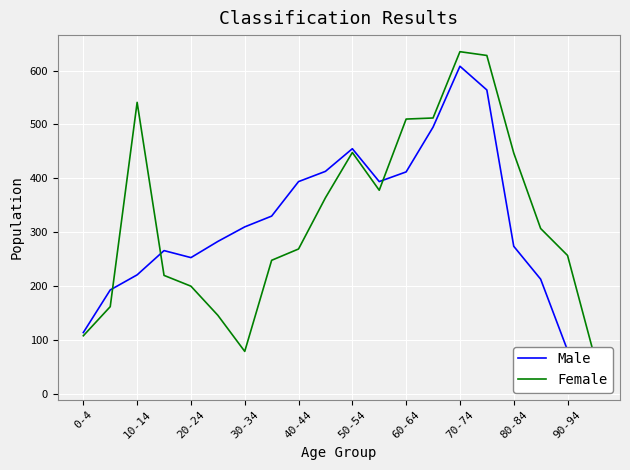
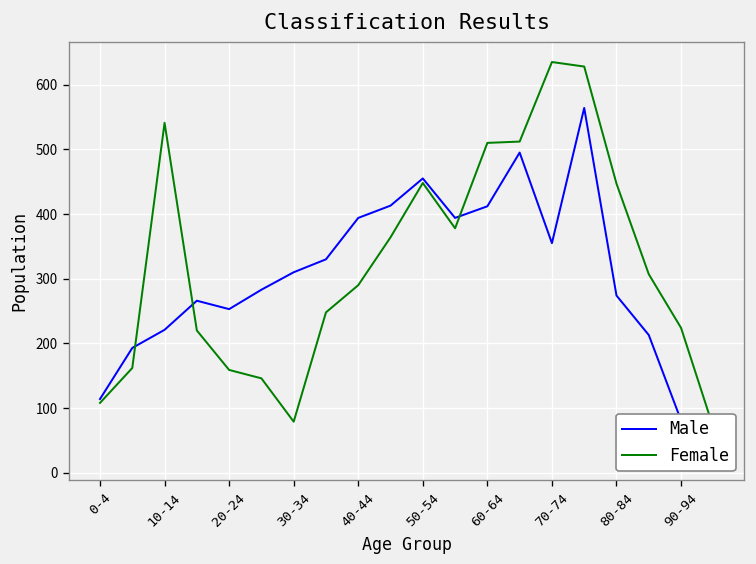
  {
    "Male": {
      "0-4": 110,
      "10-14": 220,
      "20-24": 250,
      "30-34": 310,
      "40-44": 390,
      "50-54": 460,
      "60-64": 410,
-     "70-74": 610,
+     "70-74": 360,
      "80-84": 270
    },
    "Female": {
      "0-4": 110,
      "10-14": 540,
-     "20-24": 200,
+     "20-24": 160,
      "30-34": 80,
-     "40-44": 270,
+     "40-44": 290,
      "50-54": 450,
      "60-64": 510,
      "70-74": 640,
      "80-84": 450,
-     "90-94": 260
+     "90-94": 220
    }
  }
